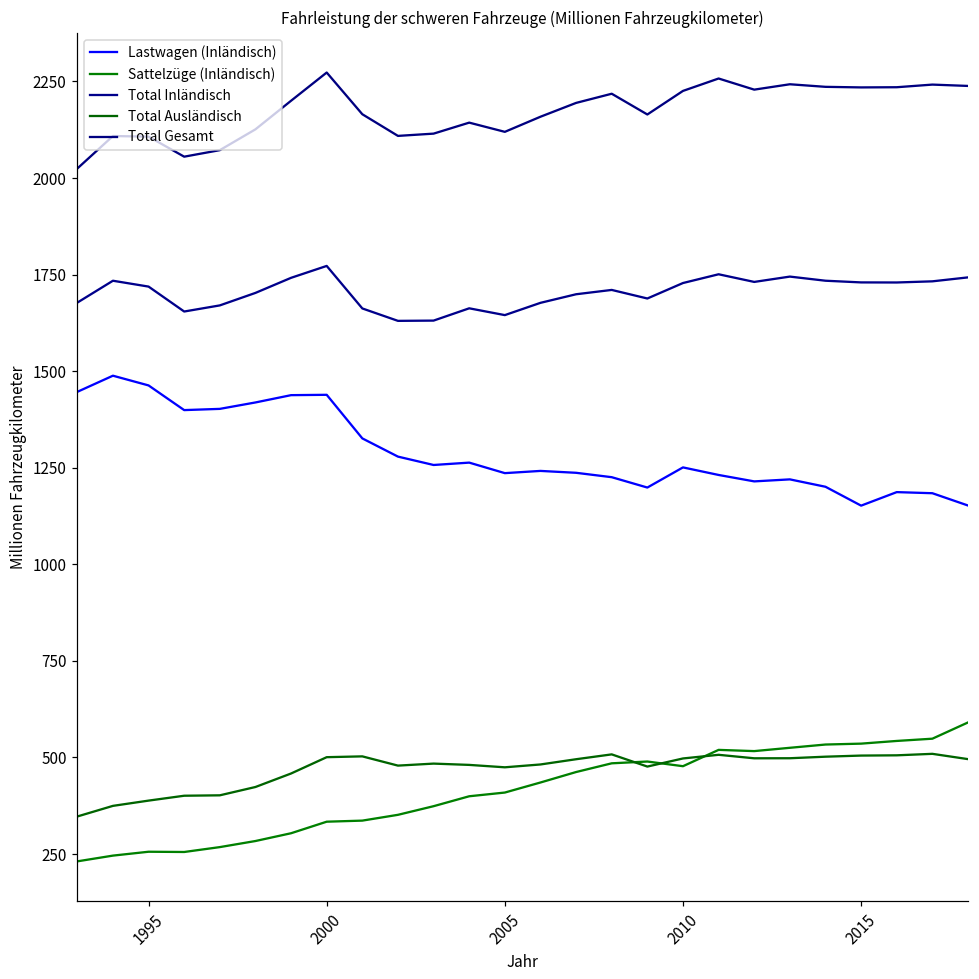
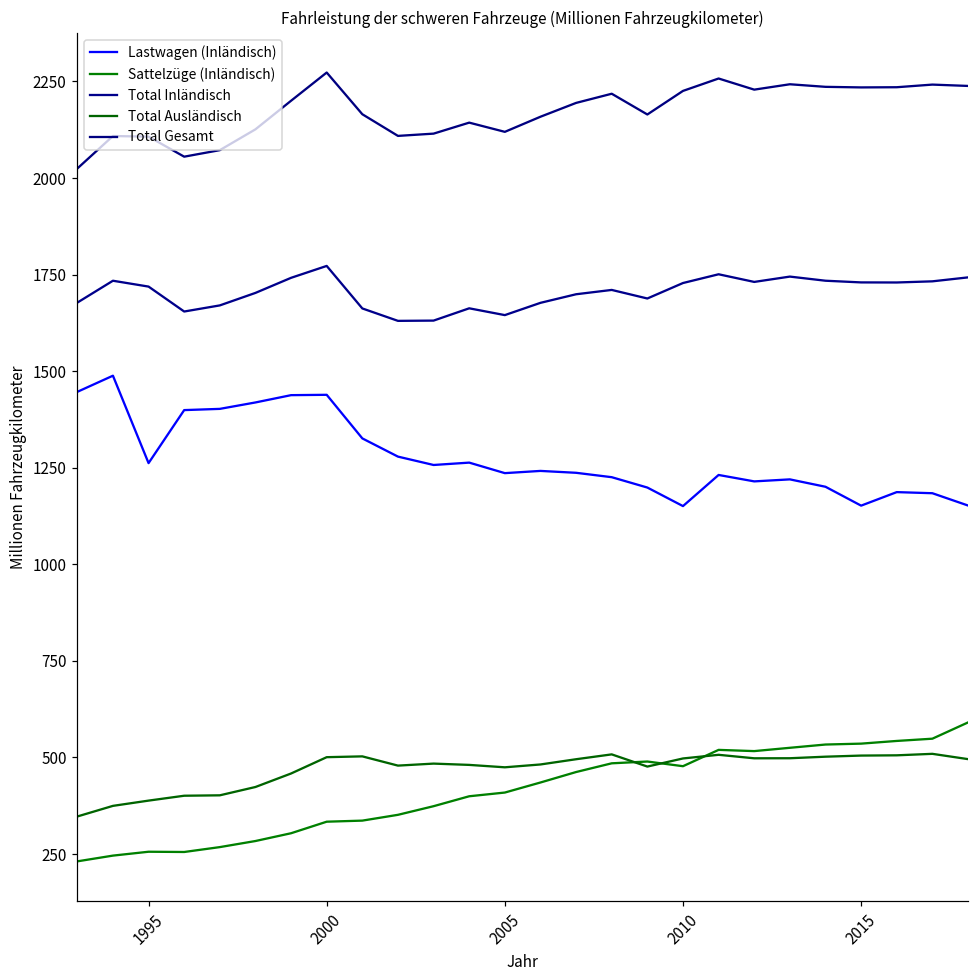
  {
    "Lastwagen (Inländisch)": {
-     "1995": 1460,
+     "1995": 1260,
      "2000": 1440,
      "2005": 1240,
-     "2010": 1250,
+     "2010": 1150,
      "2015": 1150
    }
  }
